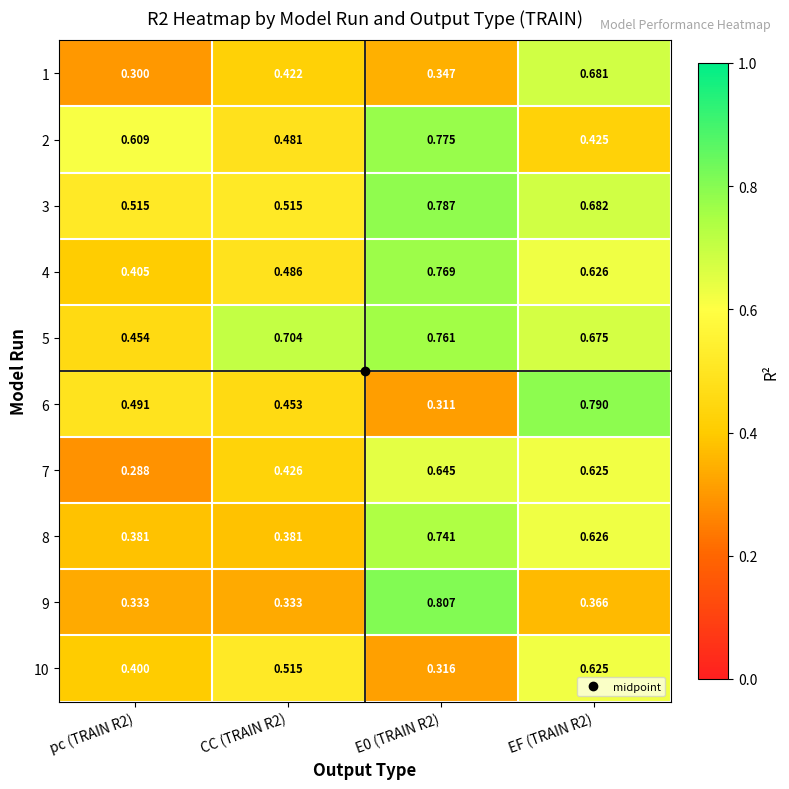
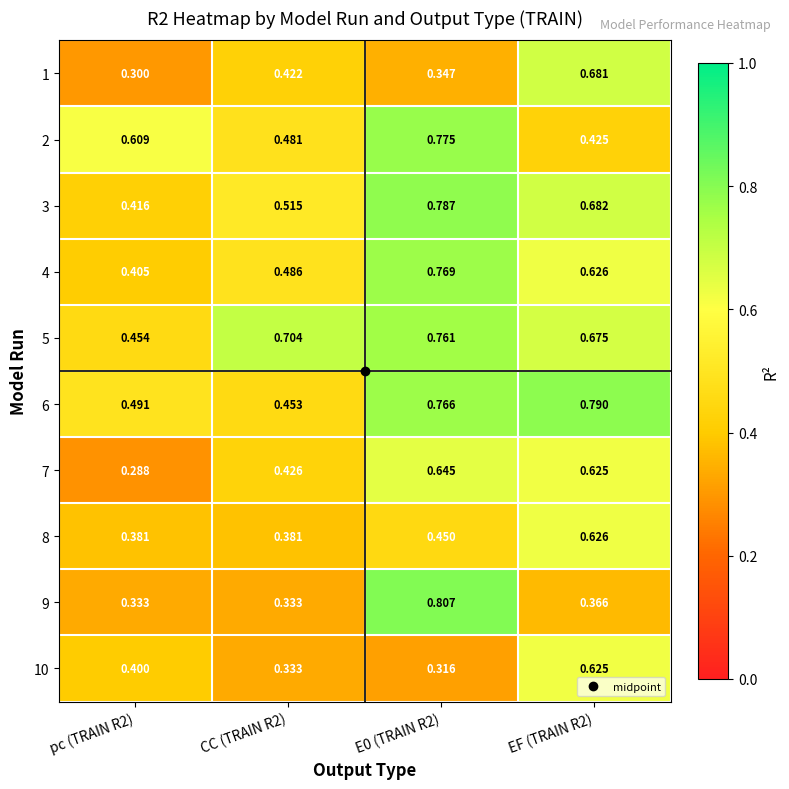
  {
    "1": {
      "pc (TRAIN R2)": 0.300,
      "CC (TRAIN R2)": 0.422,
      "E0 (TRAIN R2)": 0.347,
      "EF (TRAIN R2)": 0.681
    },
    "2": {
      "pc (TRAIN R2)": 0.609,
      "CC (TRAIN R2)": 0.481,
      "E0 (TRAIN R2)": 0.775,
      "EF (TRAIN R2)": 0.425
    },
    "3": {
-     "pc (TRAIN R2)": 0.515,
+     "pc (TRAIN R2)": 0.416,
      "CC (TRAIN R2)": 0.515,
      "E0 (TRAIN R2)": 0.787,
      "EF (TRAIN R2)": 0.682
    },
    "4": {
      "pc (TRAIN R2)": 0.405,
      "CC (TRAIN R2)": 0.486,
      "E0 (TRAIN R2)": 0.769,
      "EF (TRAIN R2)": 0.626
    },
    "5": {
      "pc (TRAIN R2)": 0.454,
      "CC (TRAIN R2)": 0.704,
      "E0 (TRAIN R2)": 0.761,
      "EF (TRAIN R2)": 0.675
    },
    "6": {
      "pc (TRAIN R2)": 0.491,
      "CC (TRAIN R2)": 0.453,
-     "E0 (TRAIN R2)": 0.311,
+     "E0 (TRAIN R2)": 0.766,
      "EF (TRAIN R2)": 0.790
    },
    "7": {
      "pc (TRAIN R2)": 0.288,
      "CC (TRAIN R2)": 0.426,
      "E0 (TRAIN R2)": 0.645,
      "EF (TRAIN R2)": 0.625
    },
    "8": {
      "pc (TRAIN R2)": 0.381,
      "CC (TRAIN R2)": 0.381,
-     "E0 (TRAIN R2)": 0.741,
+     "E0 (TRAIN R2)": 0.450,
      "EF (TRAIN R2)": 0.626
    },
    "9": {
      "pc (TRAIN R2)": 0.333,
      "CC (TRAIN R2)": 0.333,
      "E0 (TRAIN R2)": 0.807,
      "EF (TRAIN R2)": 0.366
    },
    "10": {
      "pc (TRAIN R2)": 0.400,
-     "CC (TRAIN R2)": 0.515,
+     "CC (TRAIN R2)": 0.333,
      "E0 (TRAIN R2)": 0.316,
      "EF (TRAIN R2)": 0.625
    }
  }
